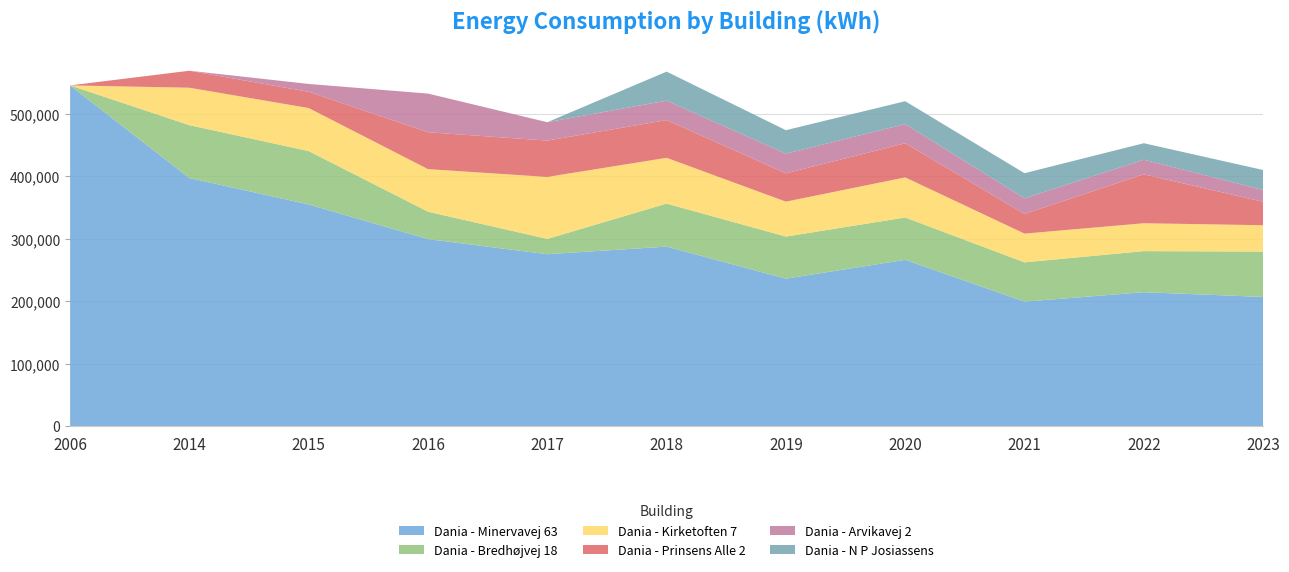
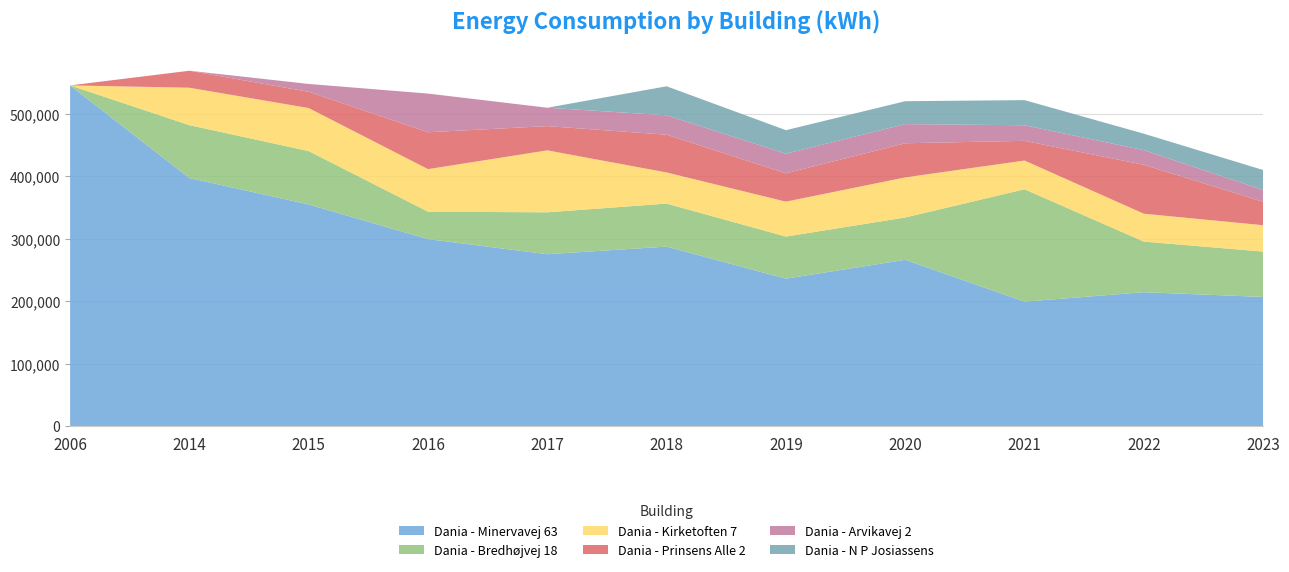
  {
    "Dania - Bredhøjvej 18": {
      "2014": "80,000",
      "2015": "90,000",
      "2016": "40,000",
-     "2017": "20,000",
+     "2017": "70,000",
      "2018": "70,000",
      "2019": "70,000",
      "2020": "70,000",
-     "2021": "60,000",
-     "2022": "70,000",
+     "2021": "180,000",
+     "2022": "80,000",
      "2023": "70,000"
    },
    "Dania - Kirketoften 7": {
      "2014": "60,000",
      "2015": "70,000",
      "2016": "70,000",
      "2017": "100,000",
-     "2018": "70,000",
+     "2018": "50,000",
      "2019": "60,000",
      "2020": "60,000",
      "2021": "50,000",
      "2022": "40,000",
      "2023": "40,000"
    },
    "Dania - Prinsens Alle 2": {
      "2015": "30,000",
      "2016": "60,000",
-     "2017": "60,000",
+     "2017": "40,000",
      "2018": "60,000",
      "2019": "50,000",
      "2020": "50,000",
      "2021": "30,000",
      "2022": "80,000",
      "2023": "40,000"
    },
    "Dania - Arvikavej 2": {
      "2018": "30,000",
      "2019": "30,000",
      "2020": "30,000",
      "2021": "20,000",
      "2022": "20,000",
      "2023": "20,000"
    }
  }
